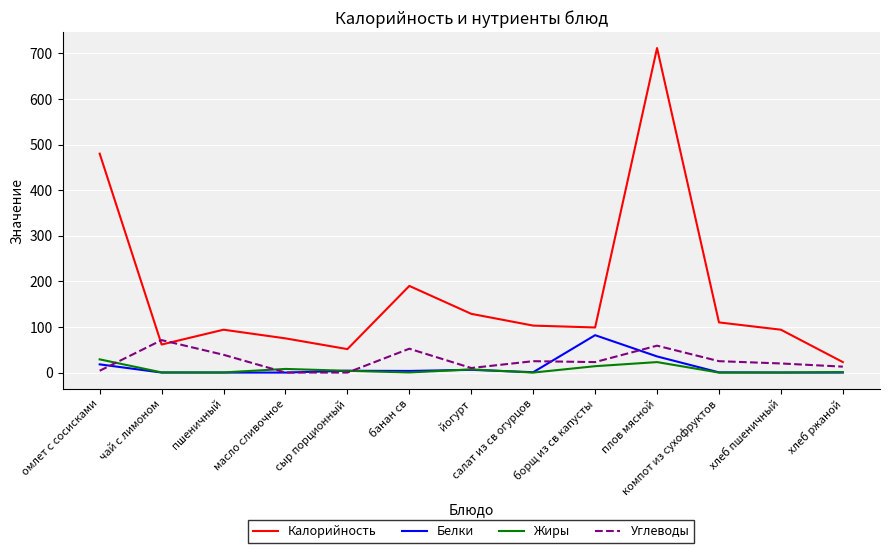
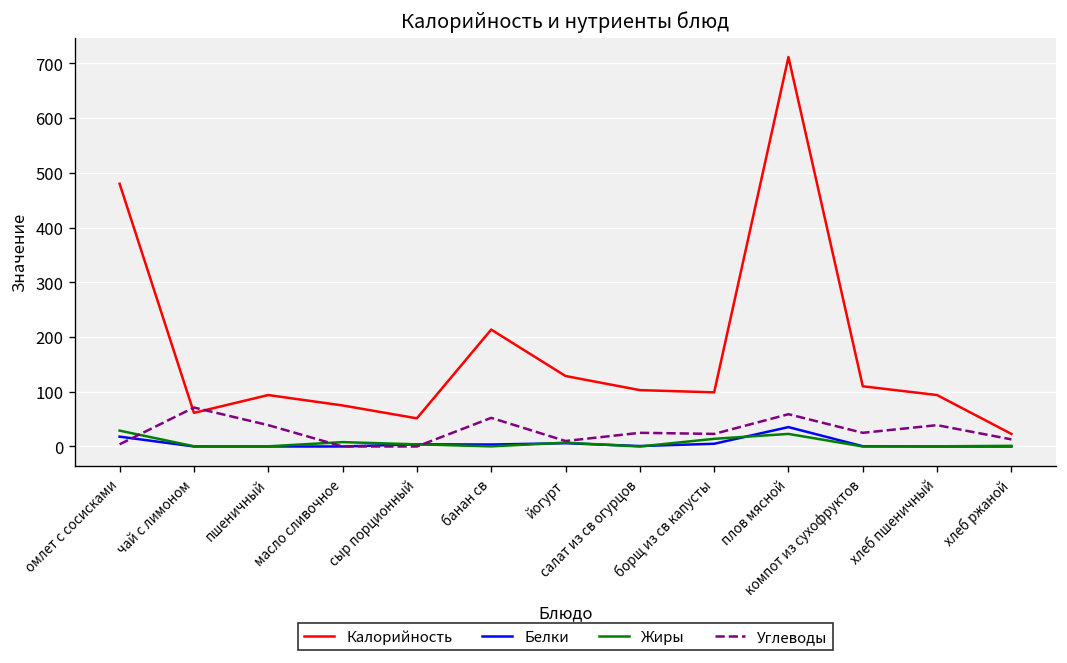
  {
    "Калорийность": {
      "омлет с сосисками": 480,
      "чай с лимоном": 60,
      "пшеничный": 90,
      "масло сливочное": 80,
      "сыр порционный": 50,
-     "банан св": 190,
+     "банан св": 210,
      "йогурт": 130,
      "салат из св огурцов": 100,
      "борщ из св капусты": 100,
      "плов мясной": 710,
      "компот из сухофруктов": 110,
      "хлеб пшеничный": 90,
      "хлеб ржаной": 20
    },
    "Белки": {
      "омлет с сосисками": 20,
-     "борщ из св капусты": 80,
+     "борщ из св капусты": 10,
      "плов мясной": 40
    },
    "Жиры": {
      "омлет с сосисками": 30,
      "масло сливочное": 10,
      "борщ из св капусты": 10,
      "плов мясной": 20
    },
    "Углеводы": {
      "омлет с сосисками": 0,
      "чай с лимоном": 70,
      "пшеничный": 40,
      "банан св": 50,
      "салат из св огурцов": 30,
      "борщ из св капусты": 20,
      "плов мясной": 60,
      "компот из сухофруктов": 30,
-     "хлеб пшеничный": 20,
+     "хлеб пшеничный": 40,
      "хлеб ржаной": 10
    }
  }
